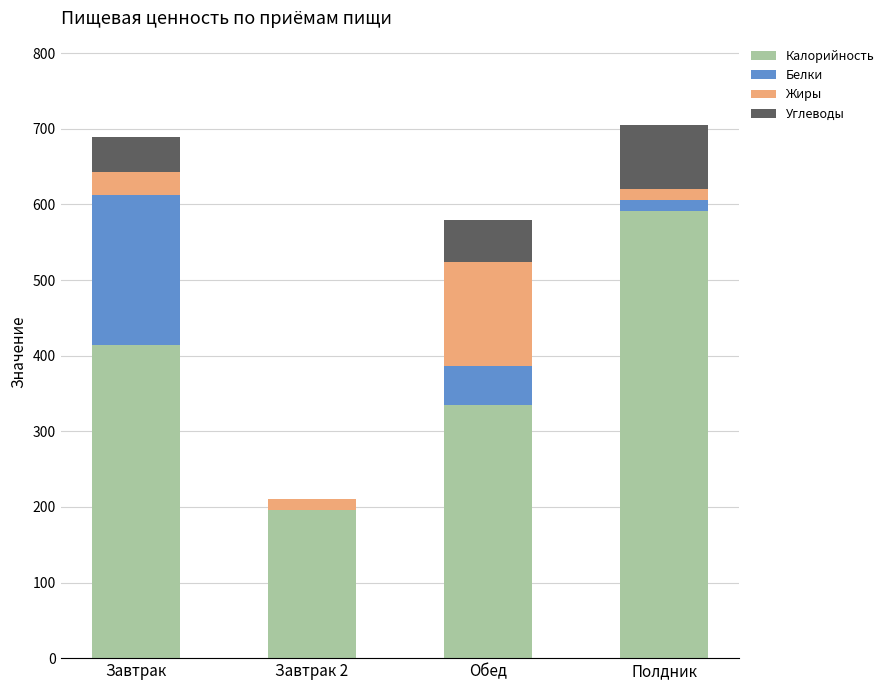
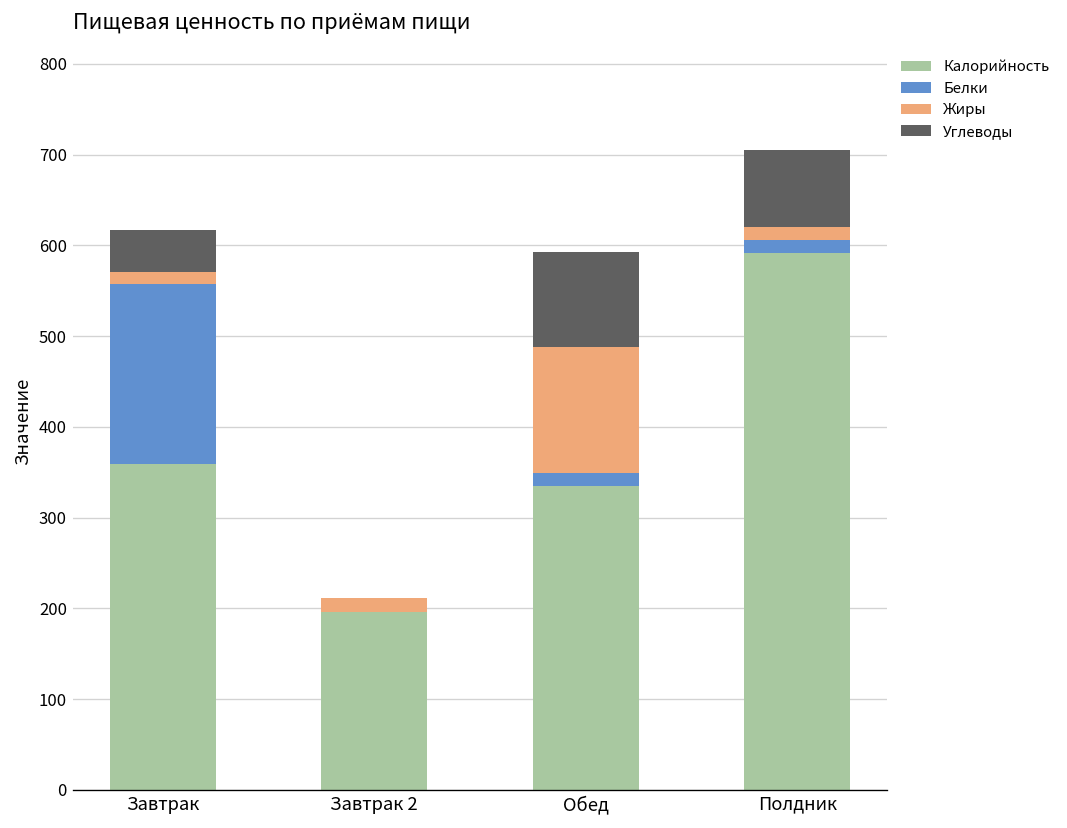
  {
    "Калорийность": {
-     "Завтрак": 410,
+     "Завтрак": 360,
      "Завтрак 2": 200,
      "Обед": 340,
      "Полдник": 590
    },
    "Белки": {
      "Завтрак": 200,
      "Завтрак 2": 0,
-     "Обед": 50,
+     "Обед": 10,
      "Полдник": 10
    },
    "Жиры": {
-     "Завтрак": 30,
+     "Завтрак": 10,
      "Завтрак 2": 20,
      "Обед": 140,
      "Полдник": 10
    },
    "Углеводы": {
      "Завтрак": 50,
      "Завтрак 2": 0,
-     "Обед": 50,
+     "Обед": 100,
      "Полдник": 90
    }
  }
